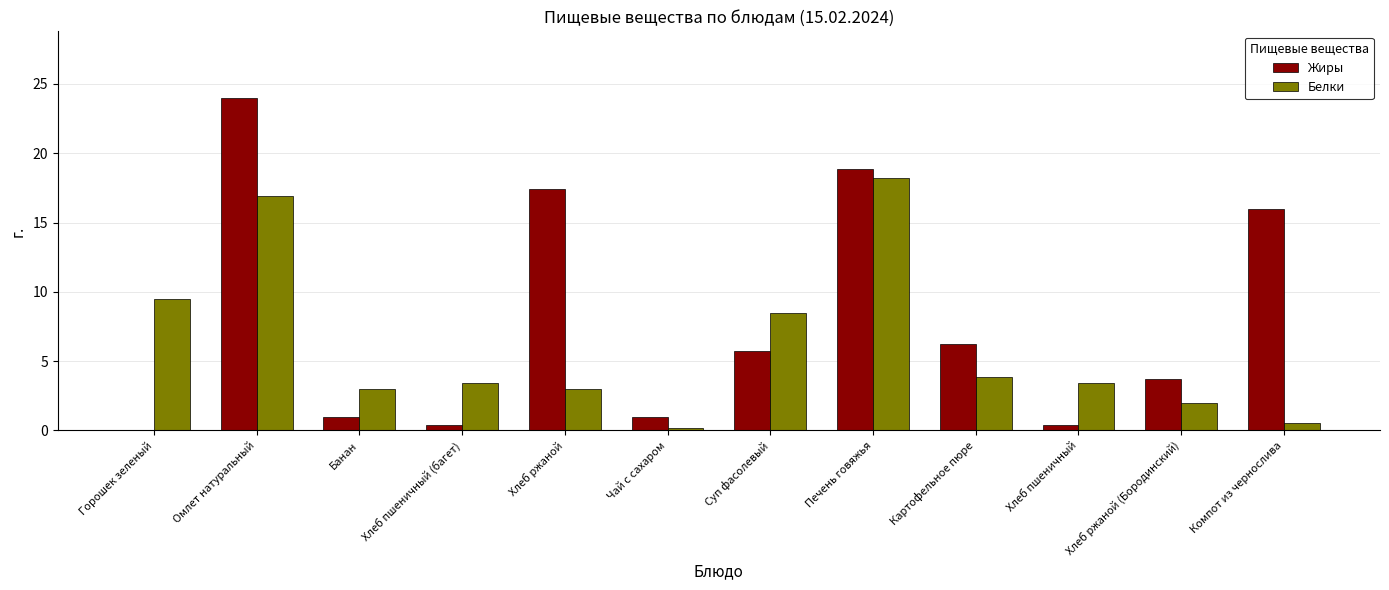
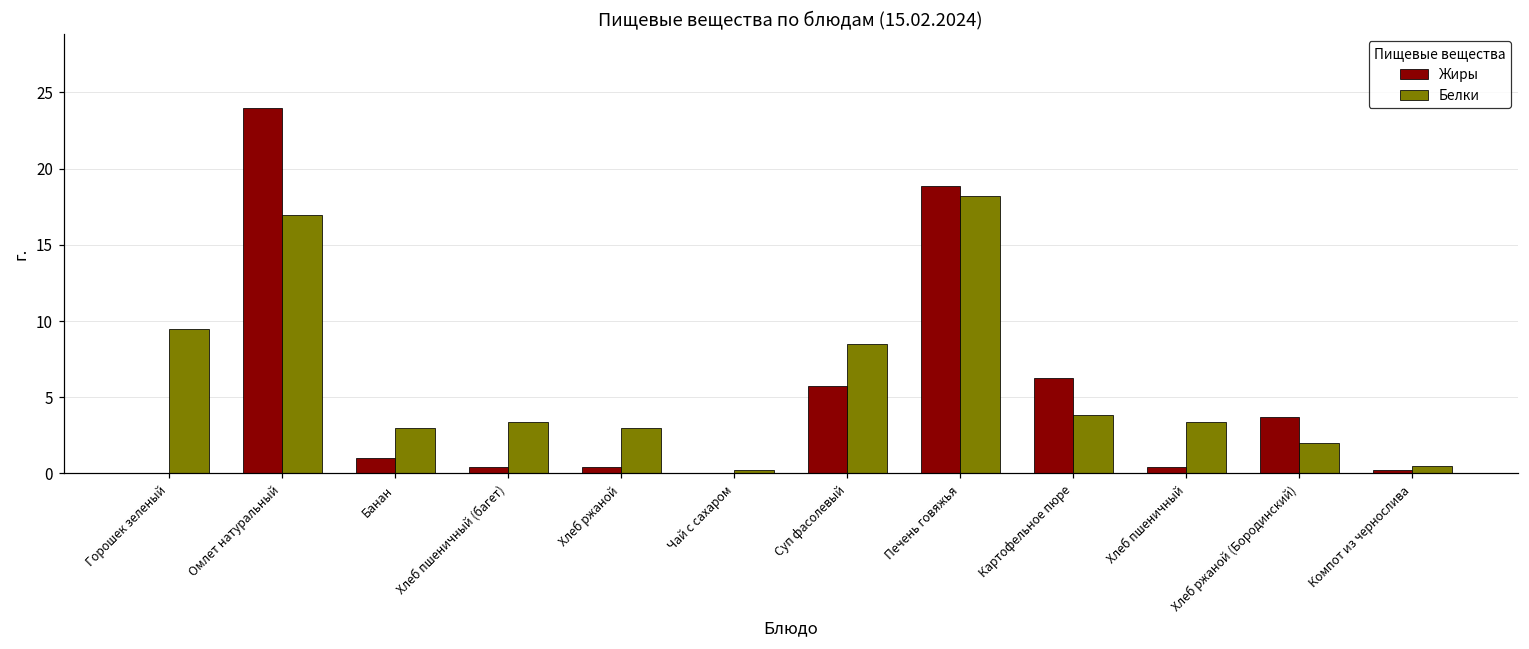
  {
    "Жиры": {
      "Горошек зеленый": 0.0,
      "Омлет натуральный": 24.0,
      "Банан": 1.0,
      "Хлеб пшеничный (багет)": 0.4,
-     "Хлеб ржаной": 17.4,
-     "Чай с сахаром": 1,
+     "Хлеб ржаной": 0.4,
+     "Чай с сахаром": 0,
      "Суп фасолевый": 5.8,
      "Печень говяжья": 18.9,
      "Картофельное пюре": 6.2,
      "Хлеб пшеничный": 0.4,
      "Хлеб ржаной (Бородинский)": 3.7,
-     "Компот из чернослива": 16.0
+     "Компот из чернослива": 0.2
    },
    "Белки": {
      "Горошек зеленый": 9.5,
      "Омлет натуральный": 16.9,
      "Банан": 3.0,
      "Хлеб пшеничный (багет)": 3.4,
      "Хлеб ржаной": 3.0,
      "Чай с сахаром": 0.2,
      "Суп фасолевый": 8.5,
      "Печень говяжья": 18.2,
      "Картофельное пюре": 3.8,
      "Хлеб пшеничный": 3.4,
      "Хлеб ржаной (Бородинский)": 2.0,
      "Компот из чернослива": 0.5
    }
  }
